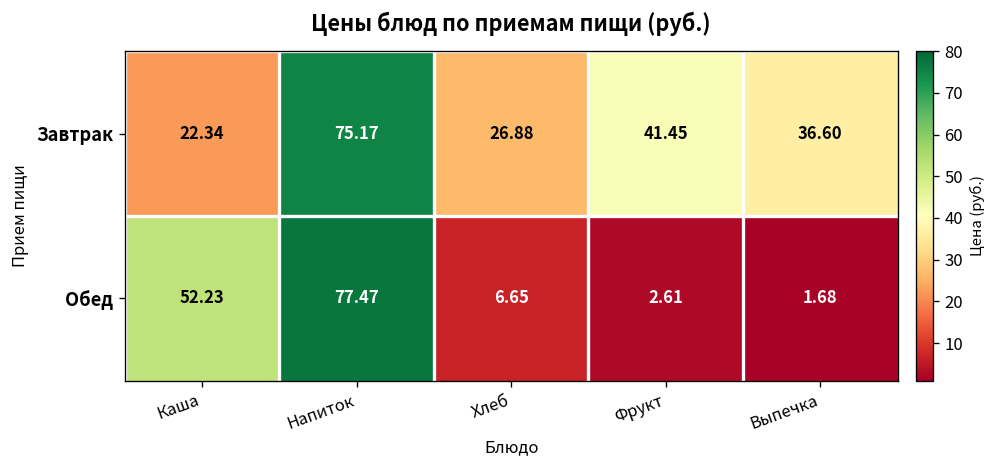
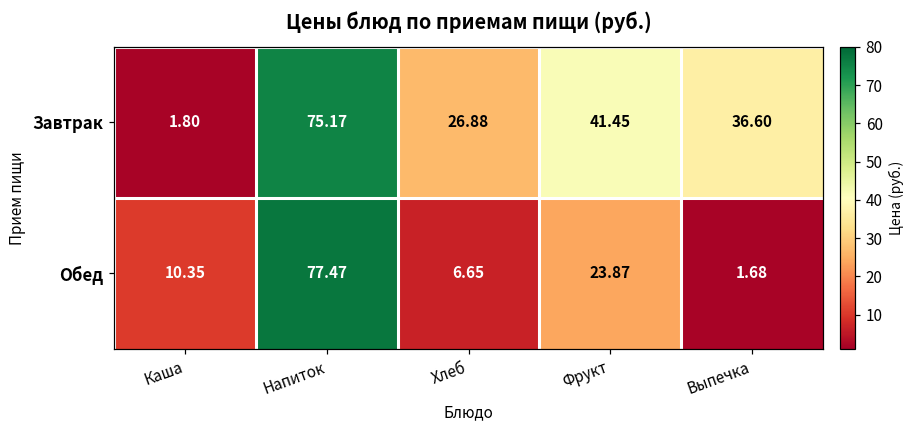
  {
    "Завтрак": {
-     "Каша": 22.34,
+     "Каша": 1.80,
      "Напиток": 75.17,
      "Хлеб": 26.88,
      "Фрукт": 41.45,
      "Выпечка": 36.60
    },
    "Обед": {
-     "Каша": 52.23,
+     "Каша": 10.35,
      "Напиток": 77.47,
      "Хлеб": 6.65,
-     "Фрукт": 2.61,
+     "Фрукт": 23.87,
      "Выпечка": 1.68
    }
  }
